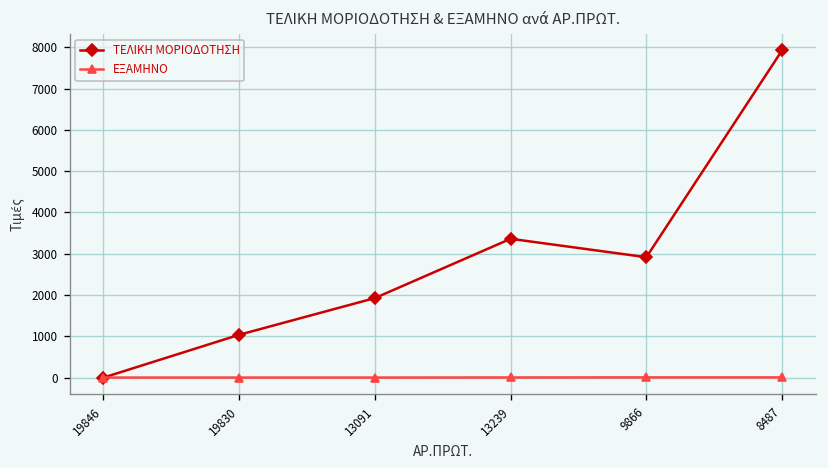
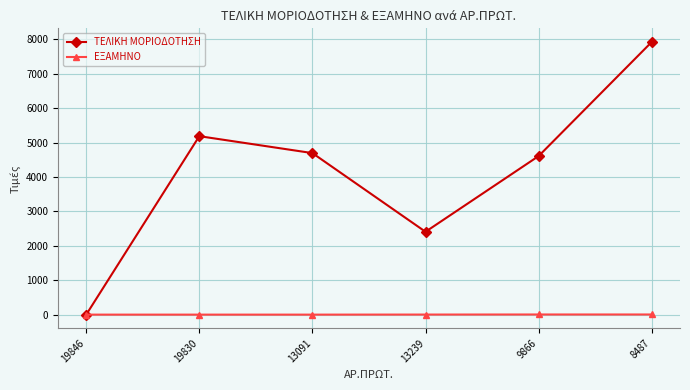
  {
    "ΤΕΛΙΚΗ ΜΟΡΙΟΔΟΤΗΣΗ": {
-     "19830": 1000,
-     "13091": 1900,
-     "13239": 3400,
-     "9866": 2900,
+     "19830": 5200,
+     "13091": 4700,
+     "13239": 2400,
+     "9866": 4600,
      "8487": 7900
    },
    "ΕΞΑΜΗΝΟ": {
      "19830": 0,
      "13091": 0,
      "13239": 0,
      "9866": 0,
      "8487": 0
    }
  }
